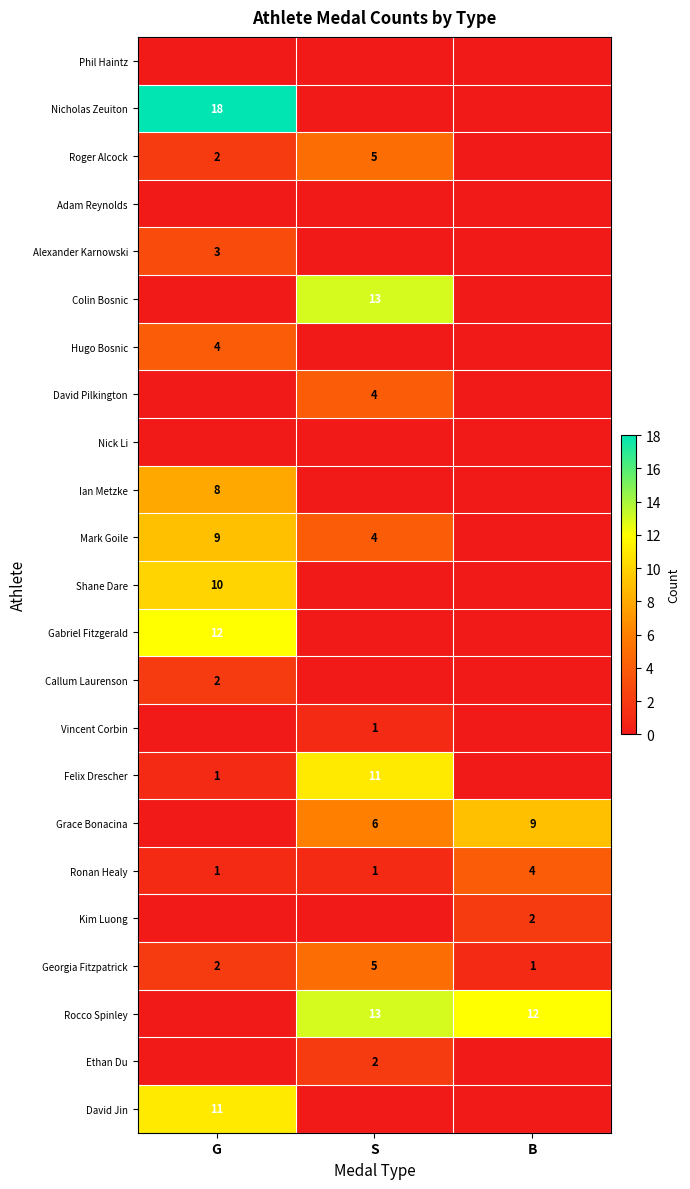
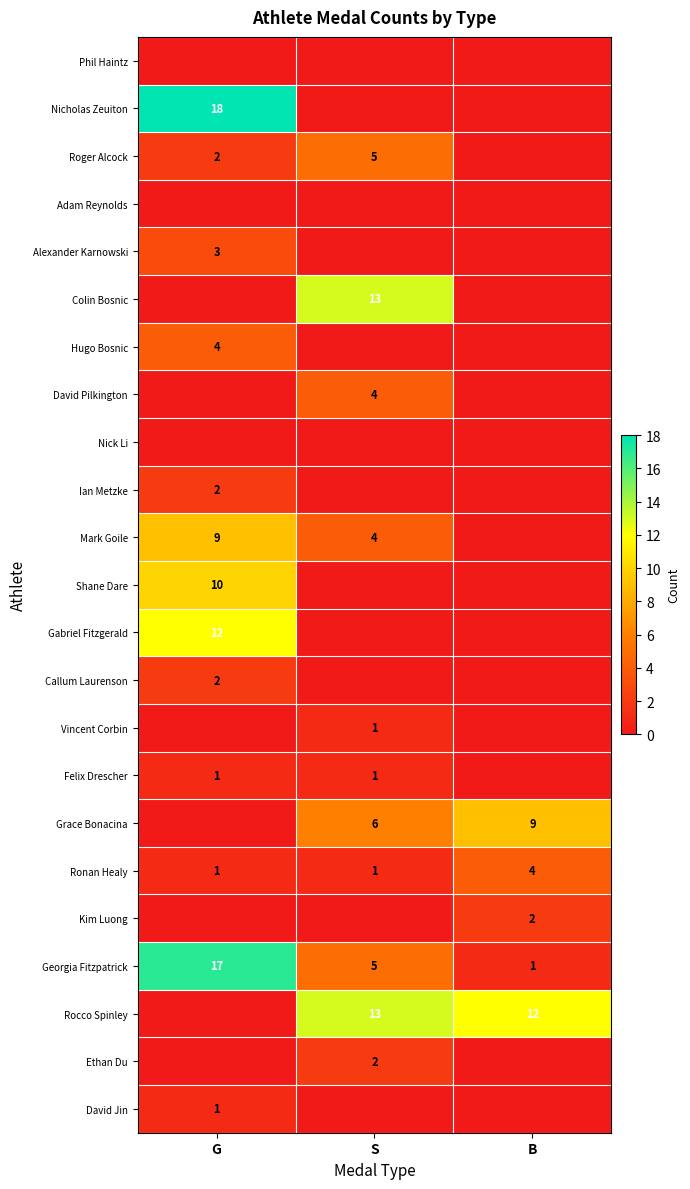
  {
    "Nicholas Zeuiton": {
      "G": 18
    },
    "Roger Alcock": {
      "G": 2,
      "S": 5
    },
    "Alexander Karnowski": {
      "G": 3
    },
    "Colin Bosnic": {
      "S": 13
    },
    "Hugo Bosnic": {
      "G": 4
    },
    "David Pilkington": {
      "S": 4
    },
    "Ian Metzke": {
-     "G": 8
+     "G": 2
    },
    "Mark Goile": {
      "G": 9,
      "S": 4
    },
    "Shane Dare": {
      "G": 10
    },
    "Gabriel Fitzgerald": {
      "G": 12
    },
    "Callum Laurenson": {
      "G": 2
    },
    "Vincent Corbin": {
      "S": 1
    },
    "Felix Drescher": {
      "G": 1,
-     "S": 11
+     "S": 1
    },
    "Grace Bonacina": {
      "S": 6,
      "B": 9
    },
    "Ronan Healy": {
      "G": 1,
      "S": 1,
      "B": 4
    },
    "Kim Luong": {
      "B": 2
    },
    "Georgia Fitzpatrick": {
-     "G": 2,
+     "G": 17,
      "S": 5,
      "B": 1
    },
    "Rocco Spinley": {
      "S": 13,
      "B": 12
    },
    "Ethan Du": {
      "S": 2
    },
    "David Jin": {
-     "G": 11
+     "G": 1
    }
  }
